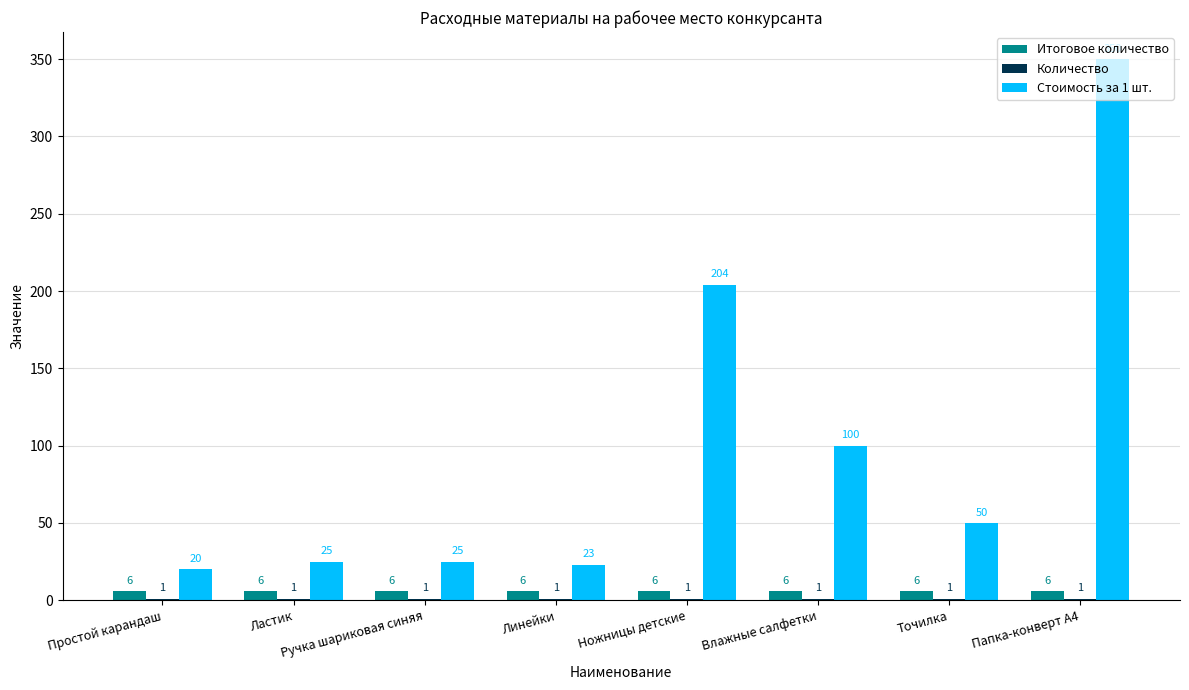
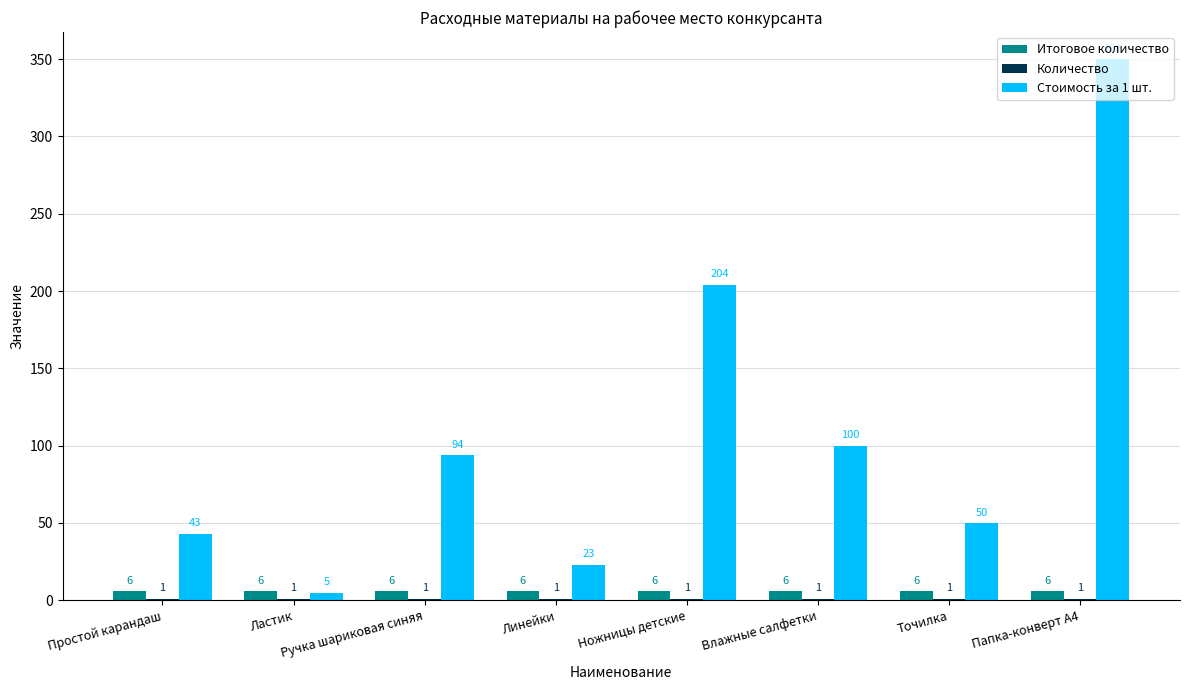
  {
    "Итоговое количество": {
      "Простой карандаш": 6,
      "Ластик": 6,
      "Ручка шариковая синяя": 6,
      "Линейки": 6,
      "Ножницы детские": 6,
      "Влажные салфетки": 6,
      "Точилка": 6,
      "Папка-конверт А4": 6
    },
    "Количество": {
      "Простой карандаш": 1,
      "Ластик": 1,
      "Ручка шариковая синяя": 1,
      "Линейки": 1,
      "Ножницы детские": 1,
      "Влажные салфетки": 1,
      "Точилка": 1,
      "Папка-конверт А4": 1
    },
    "Стоимость за 1 шт.": {
-     "Простой карандаш": 20,
-     "Ластик": 25,
-     "Ручка шариковая синяя": 25,
+     "Простой карандаш": 43,
+     "Ластик": 5,
+     "Ручка шариковая синяя": 94,
      "Линейки": 23,
      "Ножницы детские": 204,
      "Влажные салфетки": 100,
      "Точилка": 50
    }
  }
